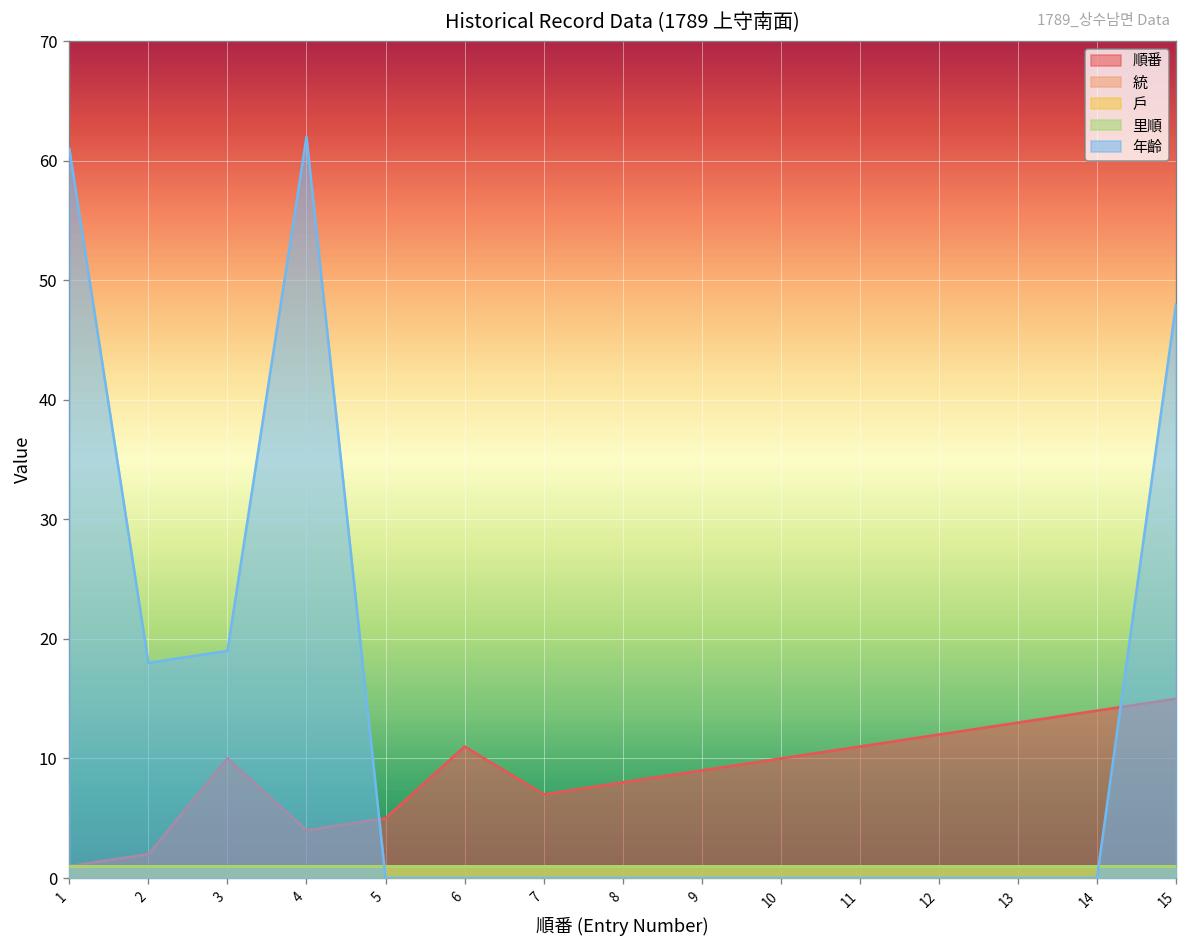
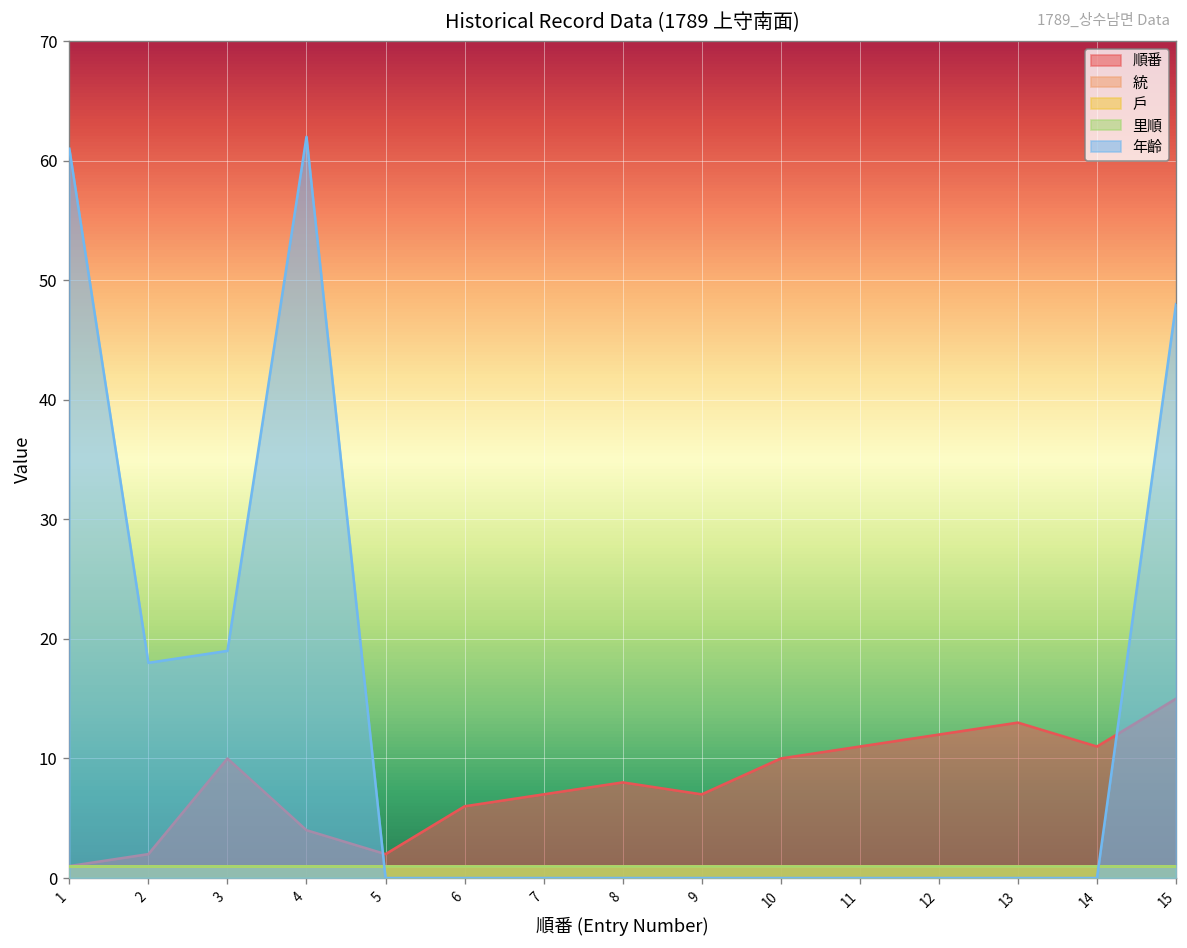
  {
    "順番": {
      "2": 2,
      "3": 10,
      "4": 4,
-     "5": 5,
-     "6": 11,
+     "5": 2,
+     "6": 6,
      "7": 7,
      "8": 8,
-     "9": 9,
+     "9": 7,
      "10": 10,
      "11": 11,
      "12": 12,
      "13": 13,
-     "14": 14,
+     "14": 11,
      "15": 15
    },
    "里順": {
      "2": 1,
      "3": 1,
      "4": 1,
      "5": 1,
      "6": 1,
      "7": 1,
      "8": 1,
      "9": 1,
      "10": 1,
      "11": 1,
      "12": 1,
      "13": 1,
      "14": 1,
      "15": 1
    },
    "年齡": {
      "1": 61,
      "2": 18,
      "3": 19,
      "4": 62,
      "5": 0,
      "6": 0,
      "7": 0,
      "8": 0,
      "9": 0,
      "10": 0,
      "11": 0,
      "12": 0,
      "13": 0,
      "14": 0,
      "15": 48
    }
  }
